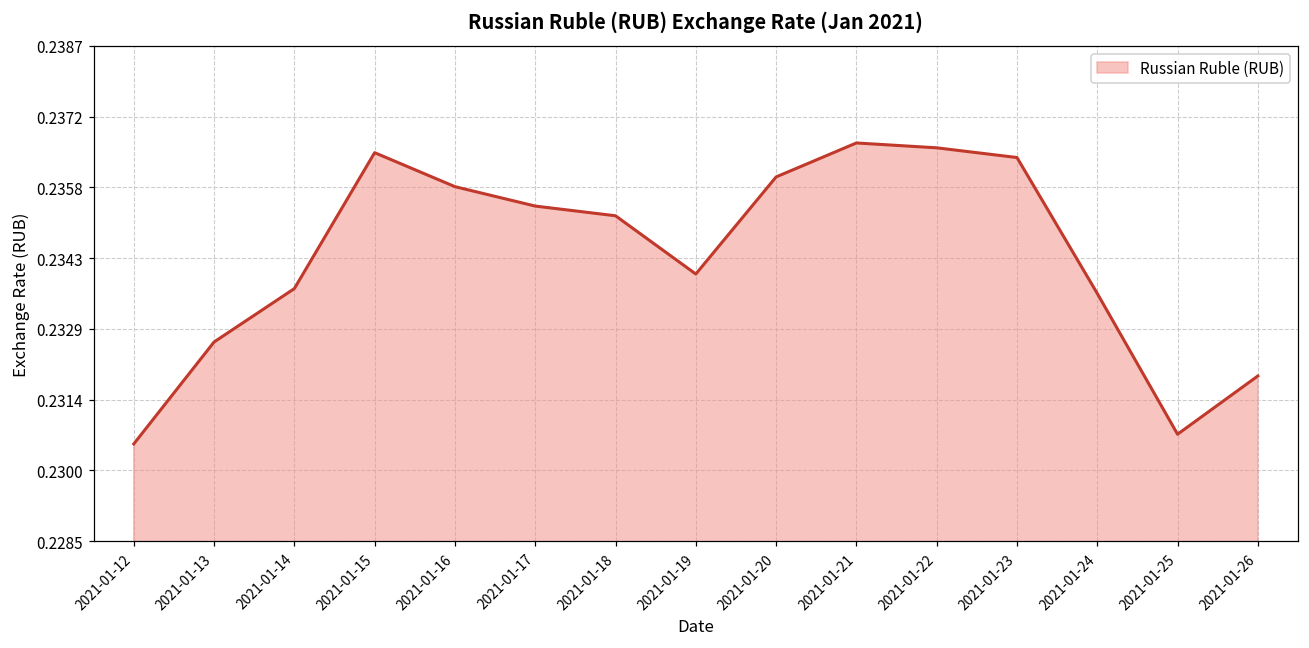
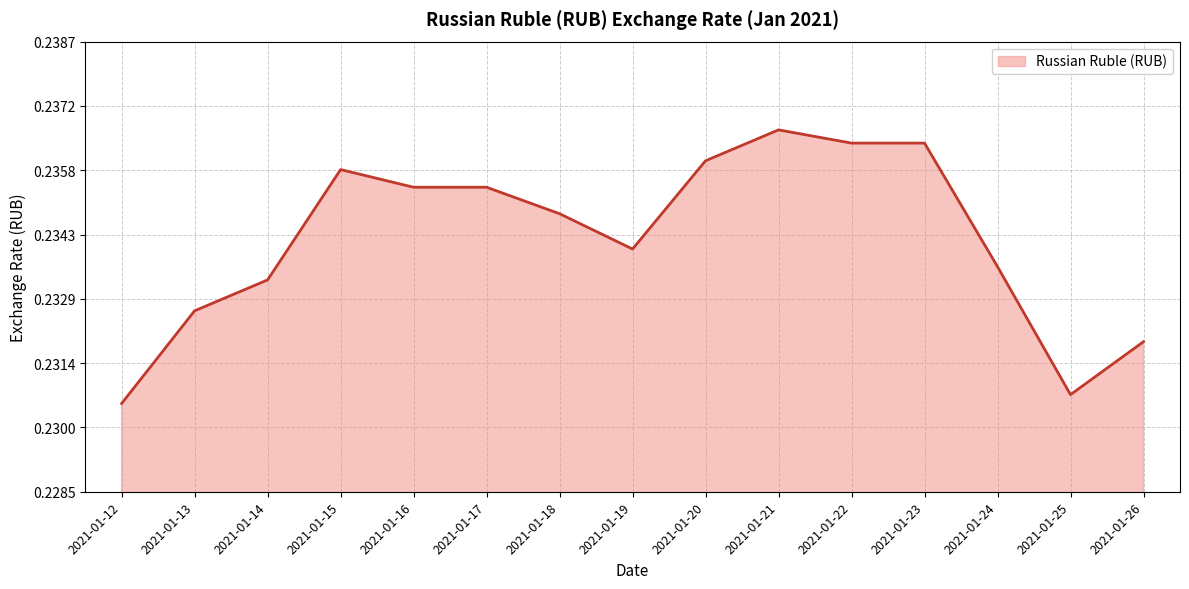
  {
    "2021-01-12": 0.2305,
    "2021-01-13": 0.2326,
-   "2021-01-14": 0.2337,
-   "2021-01-15": 0.2365,
-   "2021-01-16": 0.2358,
+   "2021-01-14": 0.2333,
+   "2021-01-15": 0.2358,
+   "2021-01-16": 0.2354,
    "2021-01-17": 0.2354,
-   "2021-01-18": 0.2352,
+   "2021-01-18": 0.2348,
    "2021-01-19": 0.2340,
    "2021-01-20": 0.2360,
    "2021-01-21": 0.2367,
-   "2021-01-22": 0.2366,
+   "2021-01-22": 0.2364,
    "2021-01-23": 0.2364,
    "2021-01-24": 0.2336,
    "2021-01-25": 0.2307,
    "2021-01-26": 0.2319
  }
